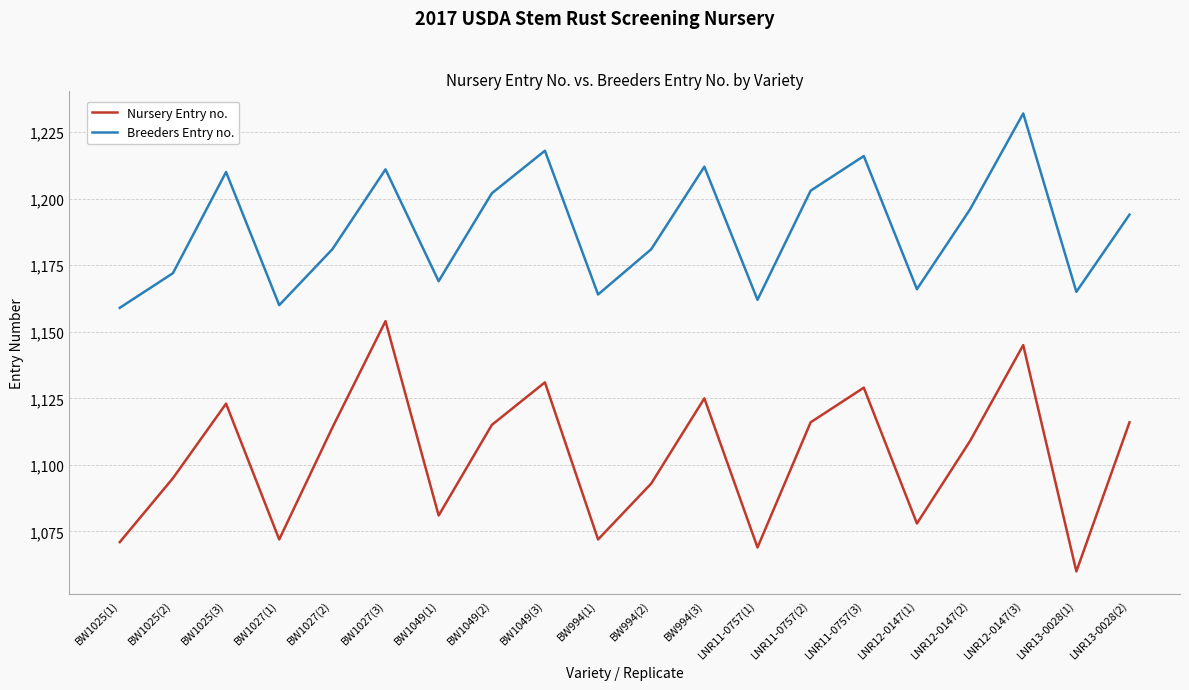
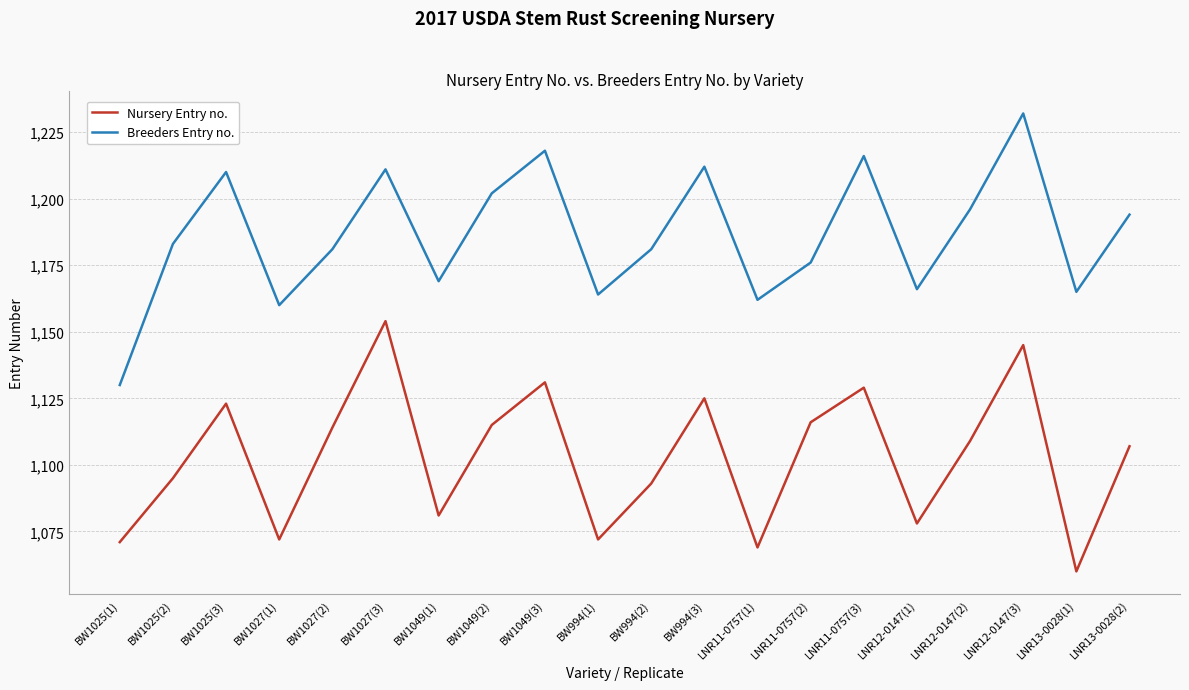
  {
    "Nursery Entry no.": {
      "BW1025(1)": "1,071",
      "BW1025(2)": "1,095",
      "BW1025(3)": "1,123",
      "BW1027(1)": "1,072",
      "BW1027(2)": "1,114",
      "BW1027(3)": "1,154",
      "BW1049(1)": "1,081",
      "BW1049(2)": "1,115",
      "BW1049(3)": "1,131",
      "BW994(1)": "1,072",
      "BW994(2)": "1,093",
      "BW994(3)": "1,125",
      "LNR11-0757(1)": "1,069",
      "LNR11-0757(2)": "1,116",
      "LNR11-0757(3)": "1,129",
      "LNR12-0147(1)": "1,078",
      "LNR12-0147(2)": "1,109",
      "LNR12-0147(3)": "1,145",
      "LNR13-0028(1)": "1,060",
-     "LNR13-0028(2)": "1,116"
+     "LNR13-0028(2)": "1,107"
    },
    "Breeders Entry no.": {
-     "BW1025(1)": "1,159",
-     "BW1025(2)": "1,172",
+     "BW1025(1)": "1,130",
+     "BW1025(2)": "1,183",
      "BW1025(3)": "1,210",
      "BW1027(1)": "1,160",
      "BW1027(2)": "1,181",
      "BW1027(3)": "1,211",
      "BW1049(1)": "1,169",
      "BW1049(2)": "1,202",
      "BW1049(3)": "1,218",
      "BW994(1)": "1,164",
      "BW994(2)": "1,181",
      "BW994(3)": "1,212",
      "LNR11-0757(1)": "1,162",
-     "LNR11-0757(2)": "1,203",
+     "LNR11-0757(2)": "1,176",
      "LNR11-0757(3)": "1,216",
      "LNR12-0147(1)": "1,166",
      "LNR12-0147(2)": "1,196",
      "LNR12-0147(3)": "1,232",
      "LNR13-0028(1)": "1,165",
      "LNR13-0028(2)": "1,194"
    }
  }
